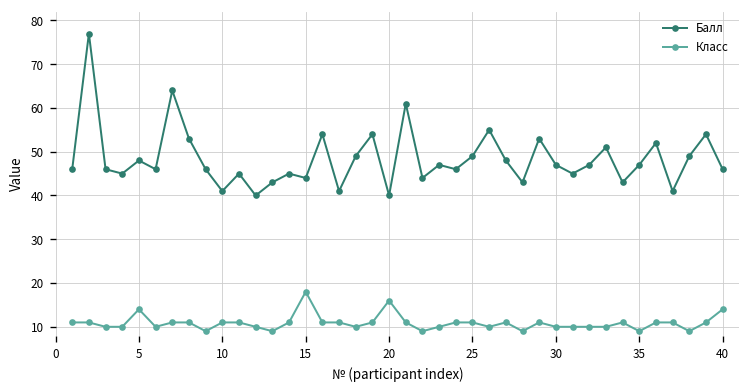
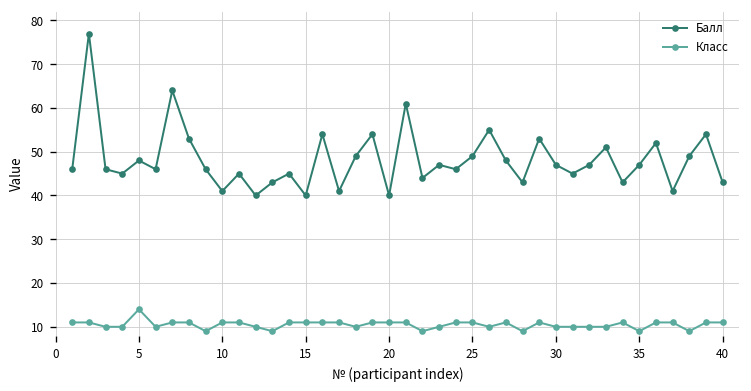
  {
    "Балл": {
      "5": 48,
      "10": 41,
-     "15": 44,
+     "15": 40,
      "20": 40,
      "25": 49,
      "30": 47,
      "35": 47,
-     "40": 46
+     "40": 43
    },
    "Класс": {
      "5": 14,
      "10": 11,
-     "15": 18,
-     "20": 16,
+     "15": 11,
+     "20": 11,
      "25": 11,
      "30": 10,
      "35": 9,
-     "40": 14
+     "40": 11
    }
  }
